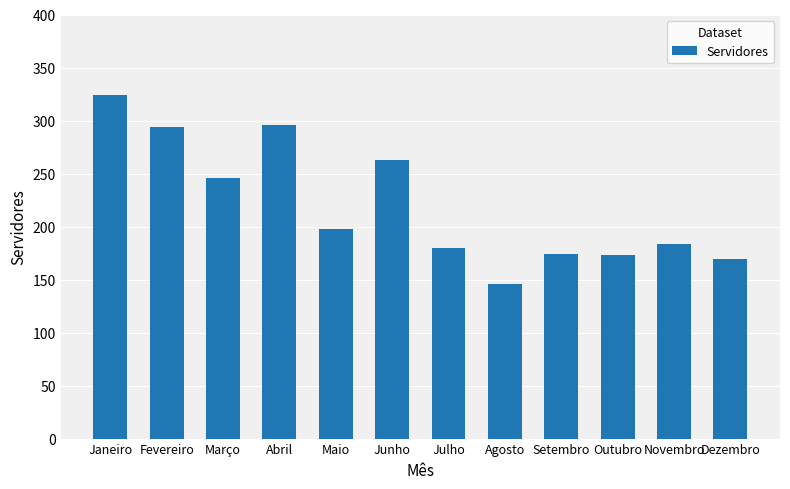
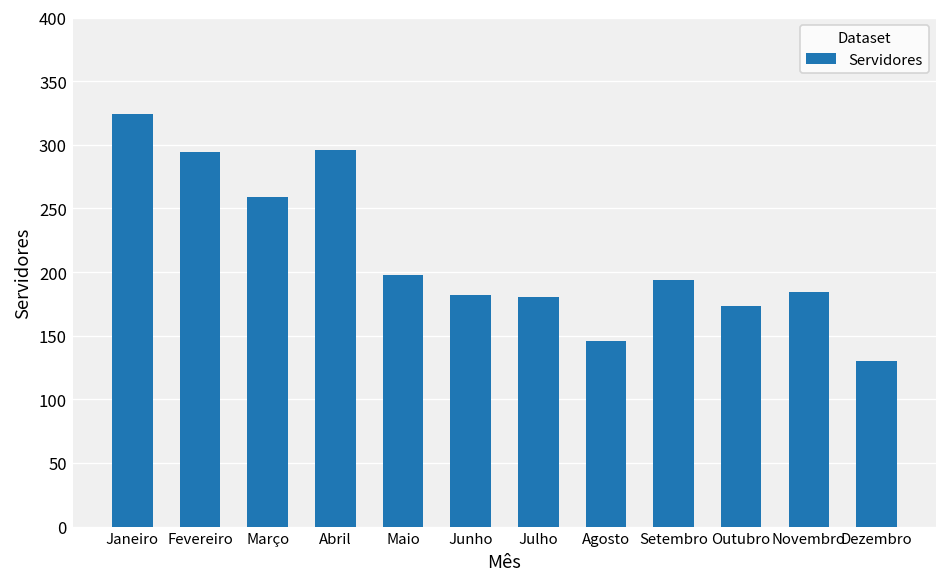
  {
    "Janeiro": 324,
    "Fevereiro": 294,
-   "Março": 246,
+   "Março": 259,
    "Abril": 296,
    "Maio": 198,
-   "Junho": 263,
+   "Junho": 182,
    "Julho": 180,
    "Agosto": 146,
-   "Setembro": 174,
+   "Setembro": 194,
    "Outubro": 173,
    "Novembro": 184,
-   "Dezembro": 169
+   "Dezembro": 130
  }
